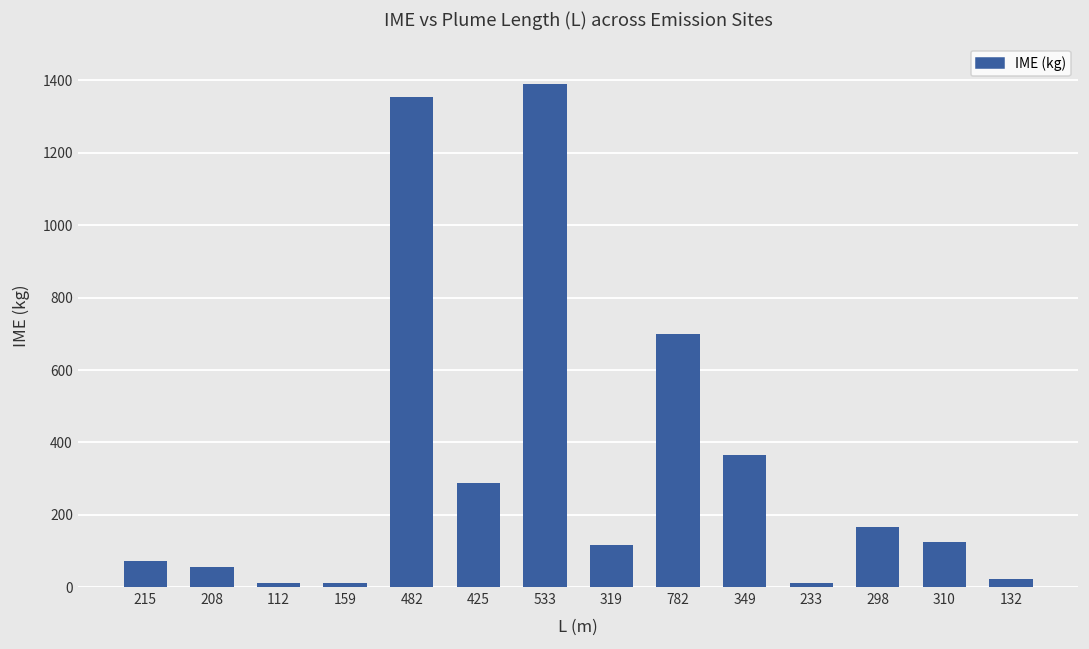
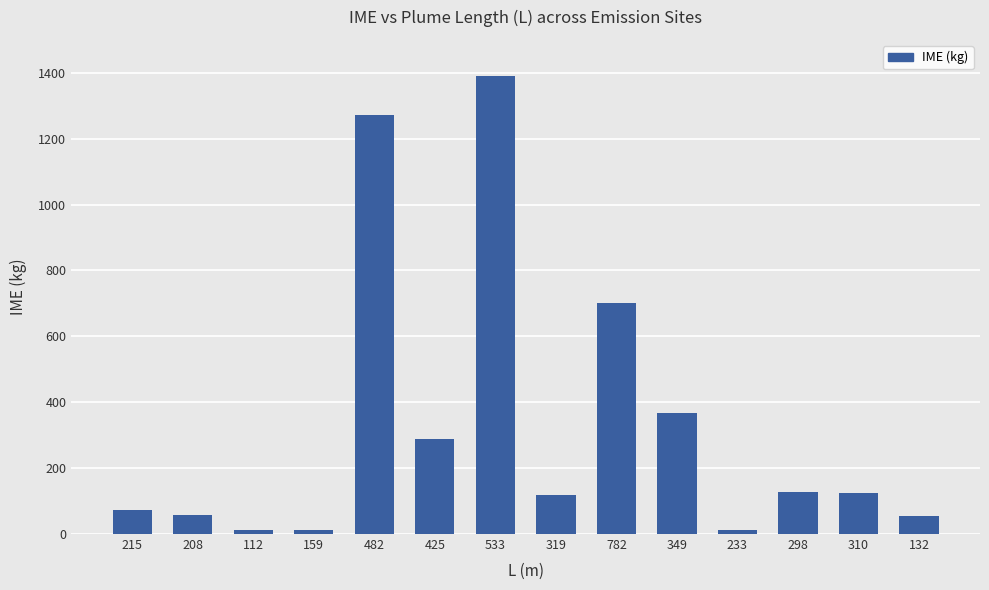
  {
    "215": 70,
    "208": 60,
    "112": 10,
    "159": 10,
-   "482": 1350,
+   "482": 1270,
    "425": 290,
    "533": 1390,
    "319": 120,
    "782": 700,
    "349": 370,
    "233": 10,
-   "298": 170,
+   "298": 130,
    "310": 130,
-   "132": 20
+   "132": 60
  }
